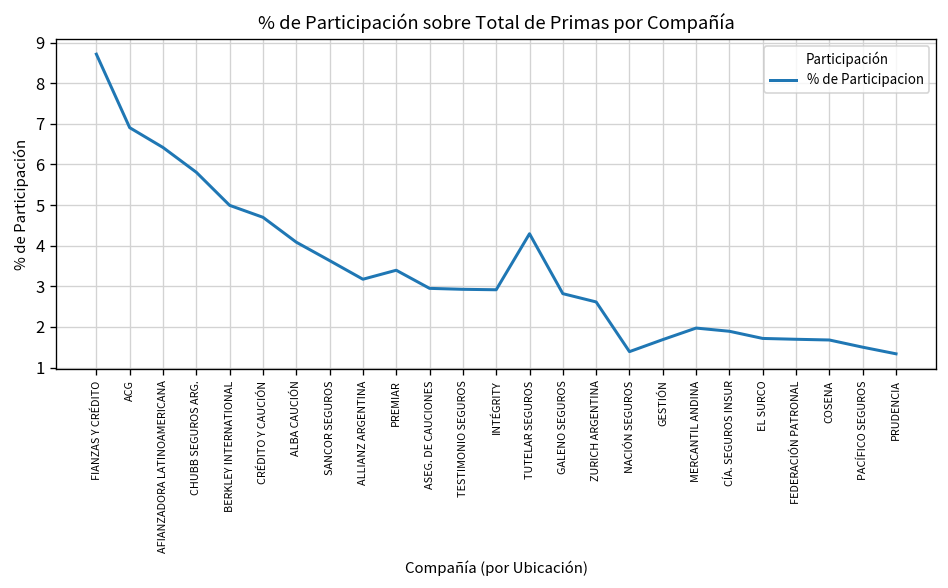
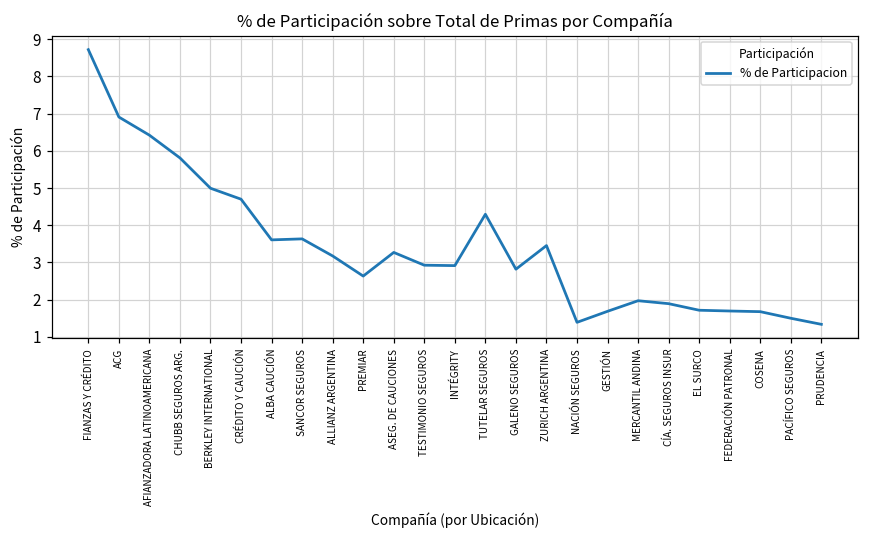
  {
    "FIANZAS Y CRÉDITO": 8.7,
    "ACG": 6.9,
    "AFIANZADORA LATINOAMERICANA": 6.4,
    "CHUBB SEGUROS ARG.": 5.8,
    "BERKLEY INTERNATIONAL": 5.0,
    "CRÉDITO Y CAUCIÓN": 4.7,
-   "ALBA CAUCIÓN": 4.1,
+   "ALBA CAUCIÓN": 3.6,
    "SANCOR SEGUROS": 3.6,
    "ALLIANZ ARGENTINA": 3.2,
-   "PREMIAR": 3.4,
-   "ASEG. DE CAUCIONES": 3.0,
+   "PREMIAR": 2.6,
+   "ASEG. DE CAUCIONES": 3.3,
    "TESTIMONIO SEGUROS": 2.9,
    "INTÉGRITY": 2.9,
    "TUTELAR SEGUROS": 4.3,
    "GALENO SEGUROS": 2.8,
-   "ZURICH ARGENTINA": 2.6,
+   "ZURICH ARGENTINA": 3.5,
    "NACIÓN SEGUROS": 1.4,
    "GESTIÓN": 1.7,
    "MERCANTIL ANDINA": 2.0,
    "CÍA. SEGUROS INSUR": 1.9,
    "EL SURCO": 1.7,
    "FEDERACIÓN PATRONAL": 1.7,
    "COSENA": 1.7,
    "PACÍFICO SEGUROS": 1.5,
    "PRUDENCIA": 1.3
  }
